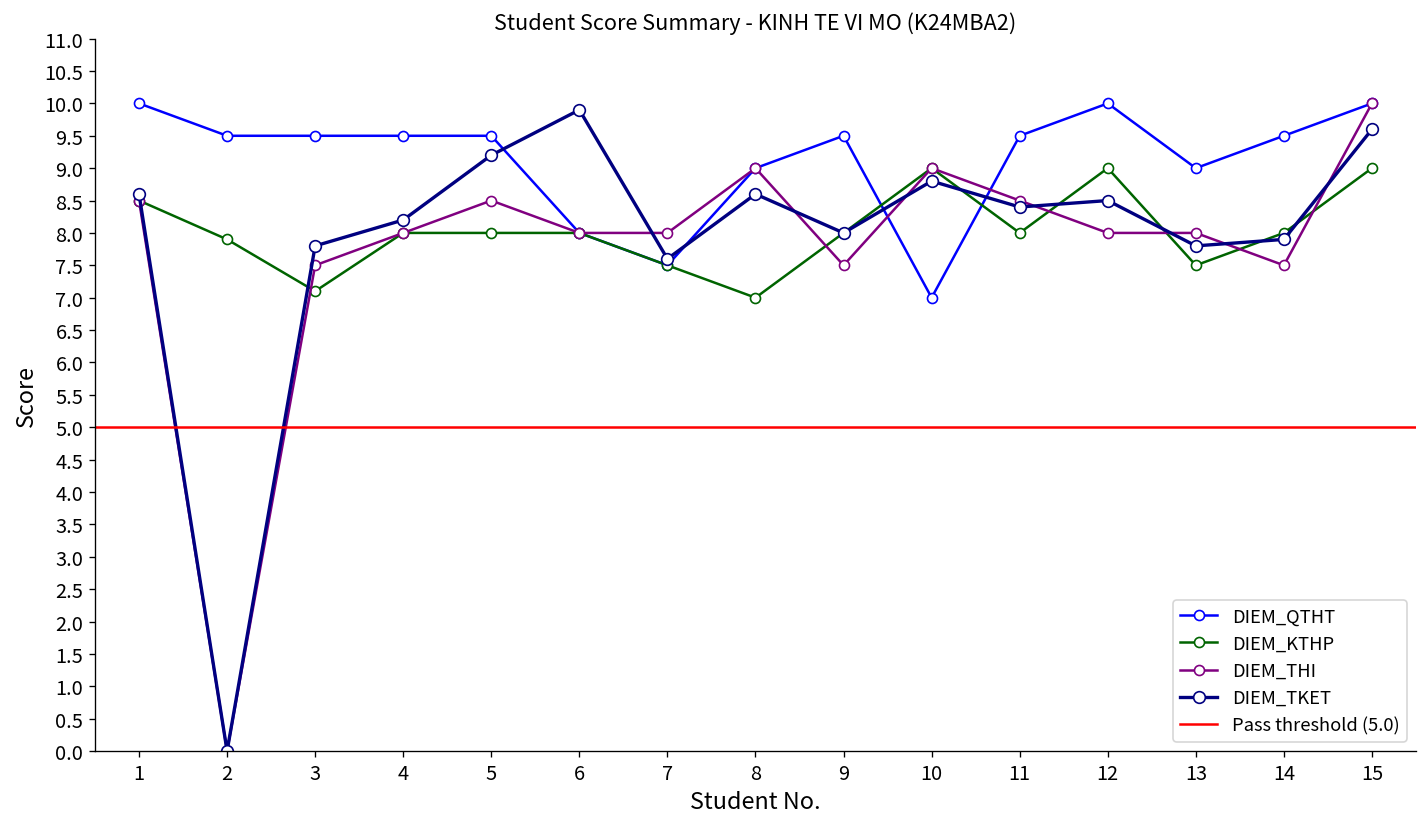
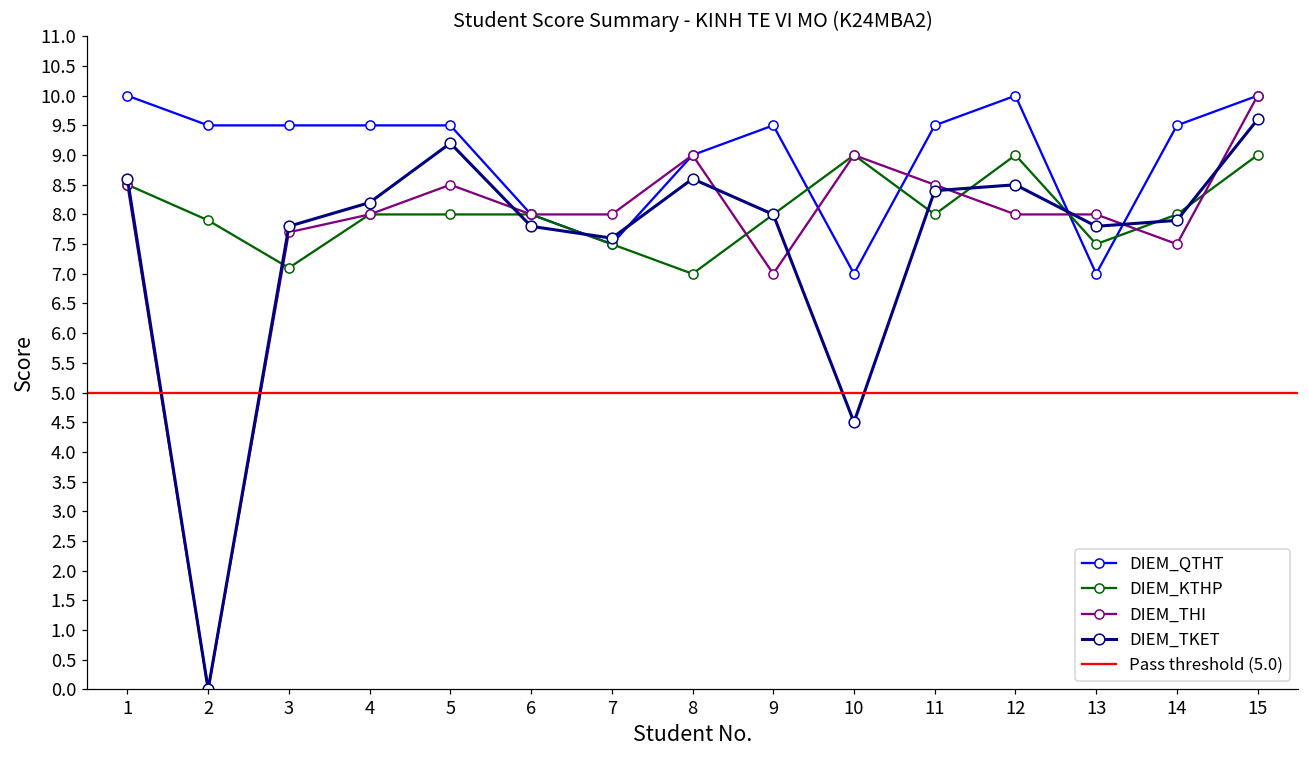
  {
    "DIEM_QTHT": {
      "1": 10,
      "2": 9.5,
      "3": 9.5,
      "4": 9.5,
      "5": 9.5,
      "9": 9.5,
      "10": 7,
      "11": 9.5,
      "12": 10,
-     "13": 9,
+     "13": 7,
      "14": 9.5
    },
    "DIEM_KTHP": {
      "2": 7.9,
      "3": 7.1,
      "5": 8.0,
      "8": 7.0,
      "11": 8.0,
      "12": 9.0,
      "13": 7.5,
      "14": 8.0,
      "15": 9.0
    },
    "DIEM_THI": {
-     "3": 7.5,
+     "3": 7.7,
      "5": 8.5,
      "7": 8.0,
-     "9": 7.5,
+     "9": 7.0,
      "11": 8.5,
      "12": 8.0,
      "13": 8.0,
      "14": 7.5
    },
    "DIEM_TKET": {
      "1": 8.6,
      "3": 7.8,
      "4": 8.2,
      "5": 9.2,
-     "6": 9.9,
+     "6": 7.8,
      "7": 7.6,
      "8": 8.6,
-     "10": 8.8,
+     "10": 4.5,
      "11": 8.4,
      "12": 8.5,
      "13": 7.8,
      "14": 7.9,
      "15": 9.6
    }
  }
